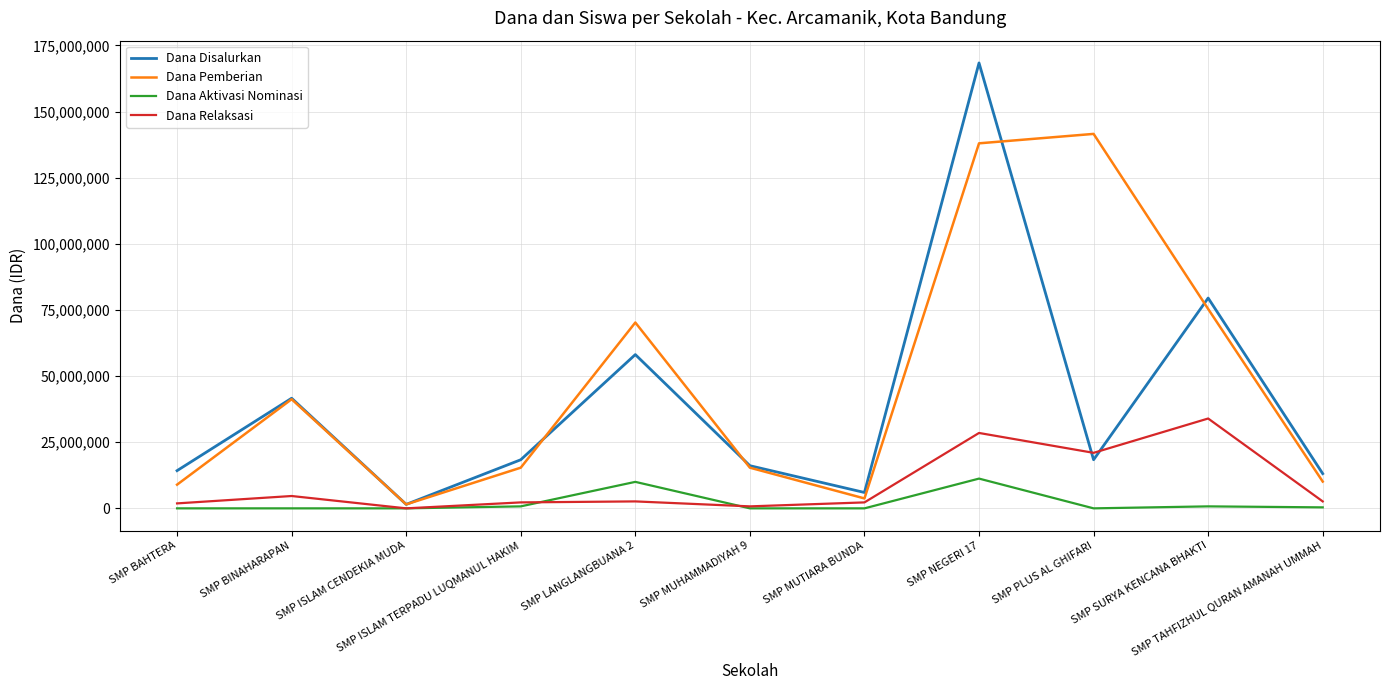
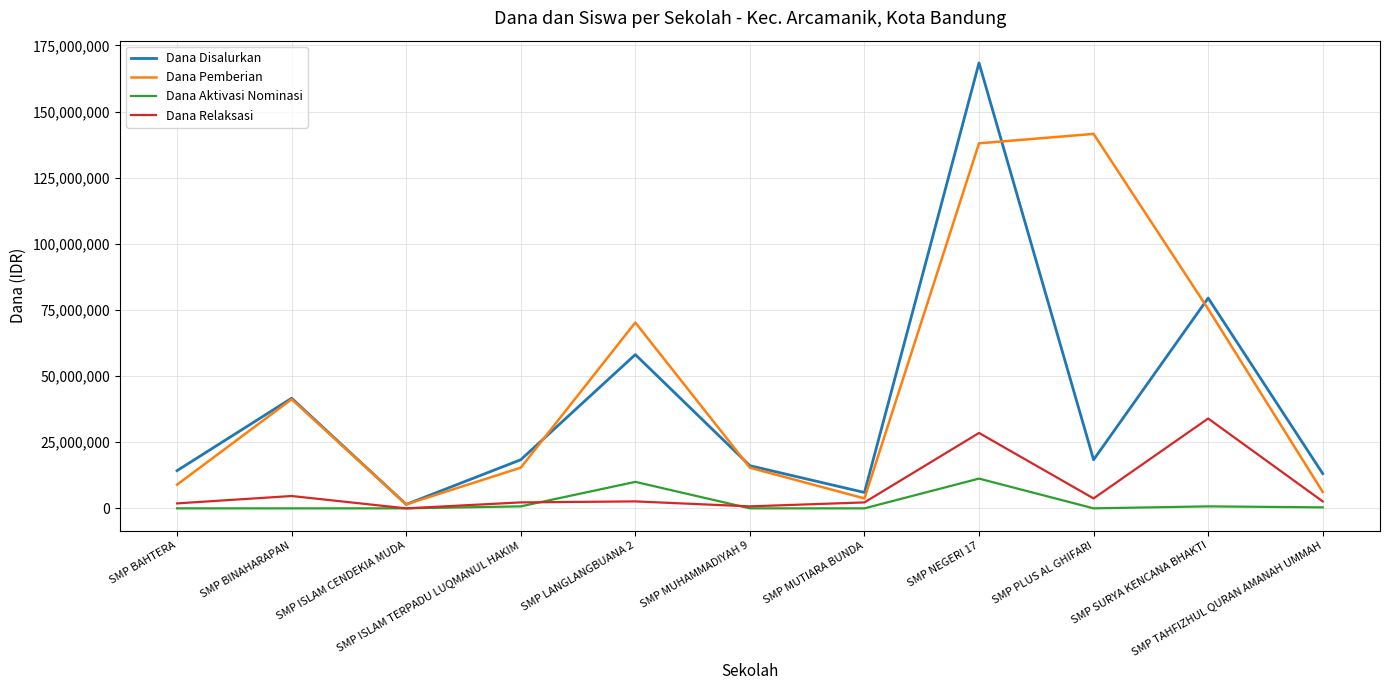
  {
    "Dana Disalurkan": {
      "SMP BAHTERA": "14,000,000",
      "SMP ISLAM TERPADU LUQMANUL HAKIM": "18,000,000",
      "SMP LANGLANGBUANA 2": "58,000,000",
      "SMP MUTIARA BUNDA": "6,000,000",
      "SMP NEGERI 17": "168,000,000",
      "SMP PLUS AL GHIFARI": "18,000,000",
      "SMP SURYA KENCANA BHAKTI": "80,000,000",
      "SMP TAHFIZHUL QURAN AMANAH UMMAH": "13,000,000"
    },
    "Dana Pemberian": {
      "SMP BAHTERA": "9,000,000",
      "SMP ISLAM TERPADU LUQMANUL HAKIM": "15,000,000",
      "SMP LANGLANGBUANA 2": "70,000,000",
      "SMP MUTIARA BUNDA": "4,000,000",
      "SMP NEGERI 17": "138,000,000",
      "SMP PLUS AL GHIFARI": "142,000,000",
      "SMP SURYA KENCANA BHAKTI": "75,000,000",
-     "SMP TAHFIZHUL QURAN AMANAH UMMAH": "10,000,000"
+     "SMP TAHFIZHUL QURAN AMANAH UMMAH": "6,000,000"
    },
    "Dana Aktivasi Nominasi": {
      "SMP BAHTERA": "0",
      "SMP BINAHARAPAN": "0",
      "SMP ISLAM TERPADU LUQMANUL HAKIM": "1,000,000",
      "SMP LANGLANGBUANA 2": "10,000,000",
      "SMP MUTIARA BUNDA": "0",
      "SMP NEGERI 17": "11,000,000",
      "SMP PLUS AL GHIFARI": "0",
      "SMP SURYA KENCANA BHAKTI": "1,000,000",
      "SMP TAHFIZHUL QURAN AMANAH UMMAH": "0"
    },
    "Dana Relaksasi": {
      "SMP BAHTERA": "2,000,000",
      "SMP BINAHARAPAN": "5,000,000",
      "SMP ISLAM TERPADU LUQMANUL HAKIM": "2,000,000",
      "SMP LANGLANGBUANA 2": "3,000,000",
      "SMP MUTIARA BUNDA": "2,000,000",
      "SMP NEGERI 17": "29,000,000",
-     "SMP PLUS AL GHIFARI": "21,000,000",
+     "SMP PLUS AL GHIFARI": "4,000,000",
      "SMP SURYA KENCANA BHAKTI": "34,000,000",
      "SMP TAHFIZHUL QURAN AMANAH UMMAH": "3,000,000"
    }
  }
